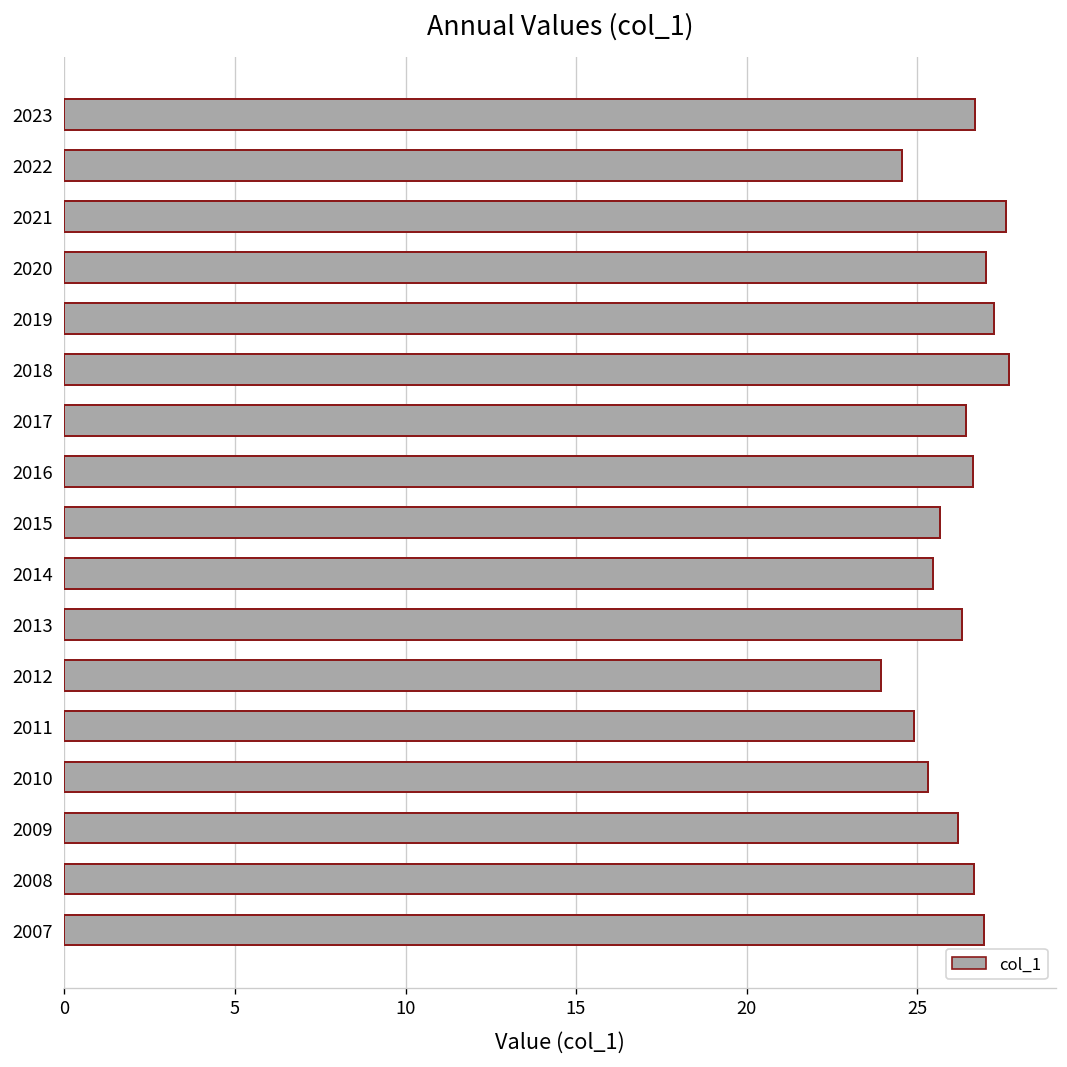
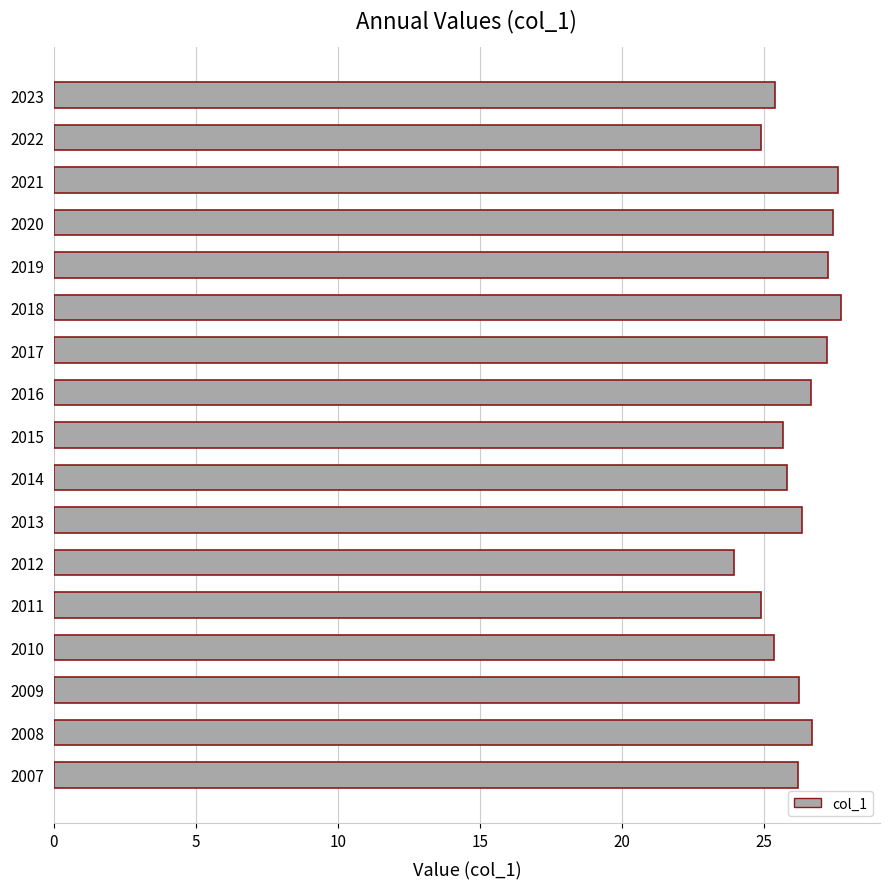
  {
-   "2023": 26.7,
-   "2022": 24.5,
+   "2023": 25.4,
+   "2022": 24.9,
    "2021": 27.6,
-   "2020": 27.0,
+   "2020": 27.4,
    "2019": 27.3,
    "2018": 27.7,
-   "2017": 26.4,
+   "2017": 27.2,
    "2016": 26.6,
    "2015": 25.7,
-   "2014": 25.5,
+   "2014": 25.8,
    "2013": 26.3,
    "2012": 23.9,
    "2011": 24.9,
    "2010": 25.3,
    "2009": 26.2,
    "2008": 26.7,
-   "2007": 26.9
+   "2007": 26.2
  }
